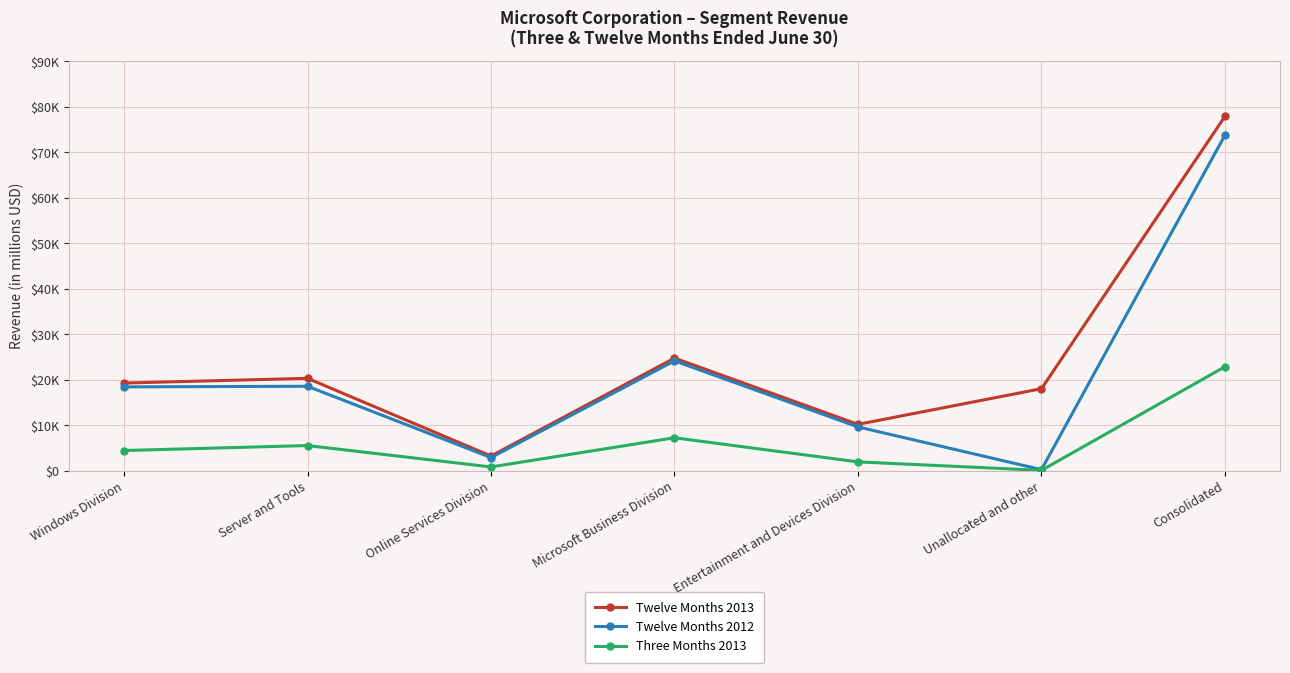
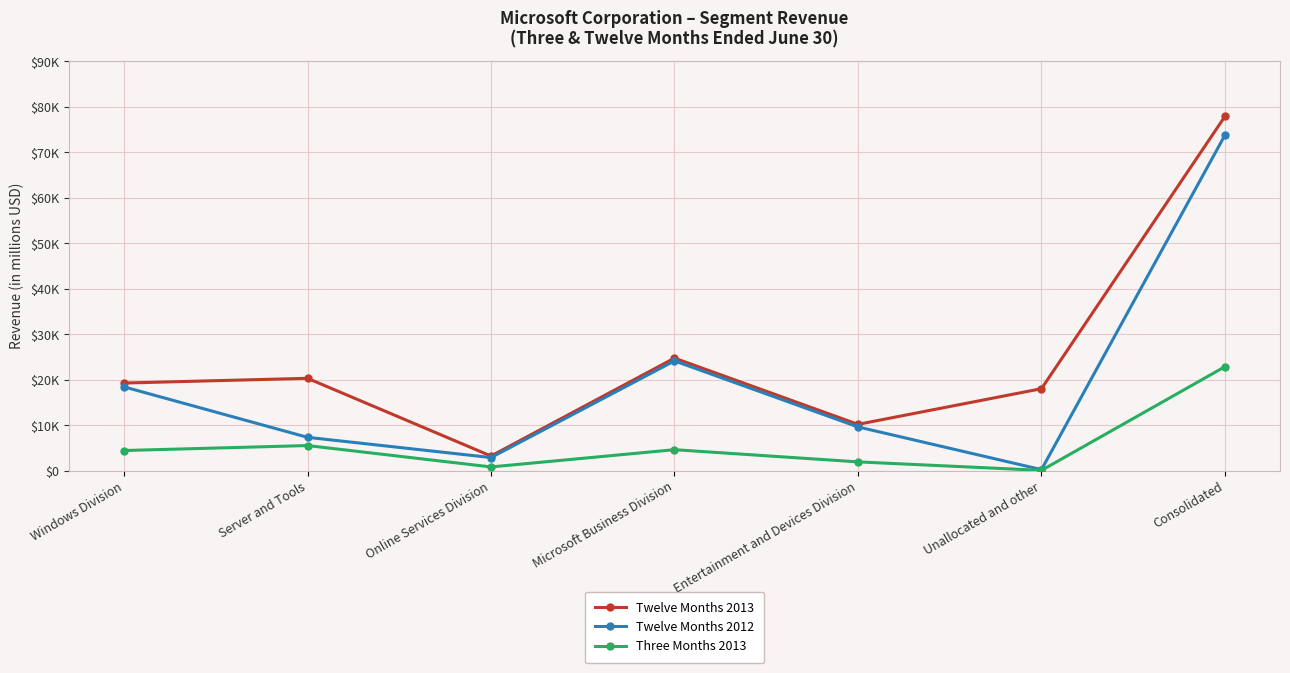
  {
    "Twelve Months 2013": {
      "Windows Division": "$19000",
      "Server and Tools": "$20000",
      "Microsoft Business Division": "$25000",
      "Entertainment and Devices Division": "$10000",
      "Unallocated and other": "$18000",
      "Consolidated": "$78000"
    },
    "Twelve Months 2012": {
      "Windows Division": "$18000",
-     "Server and Tools": "$19000",
+     "Server and Tools": "$7000",
      "Microsoft Business Division": "$24000",
      "Entertainment and Devices Division": "$10000",
      "Consolidated": "$74000"
    },
    "Three Months 2013": {
      "Windows Division": "$4000",
      "Server and Tools": "$6000",
      "Online Services Division": "$1000",
-     "Microsoft Business Division": "$7000",
+     "Microsoft Business Division": "$5000",
      "Entertainment and Devices Division": "$2000",
      "Consolidated": "$23000"
    }
  }
